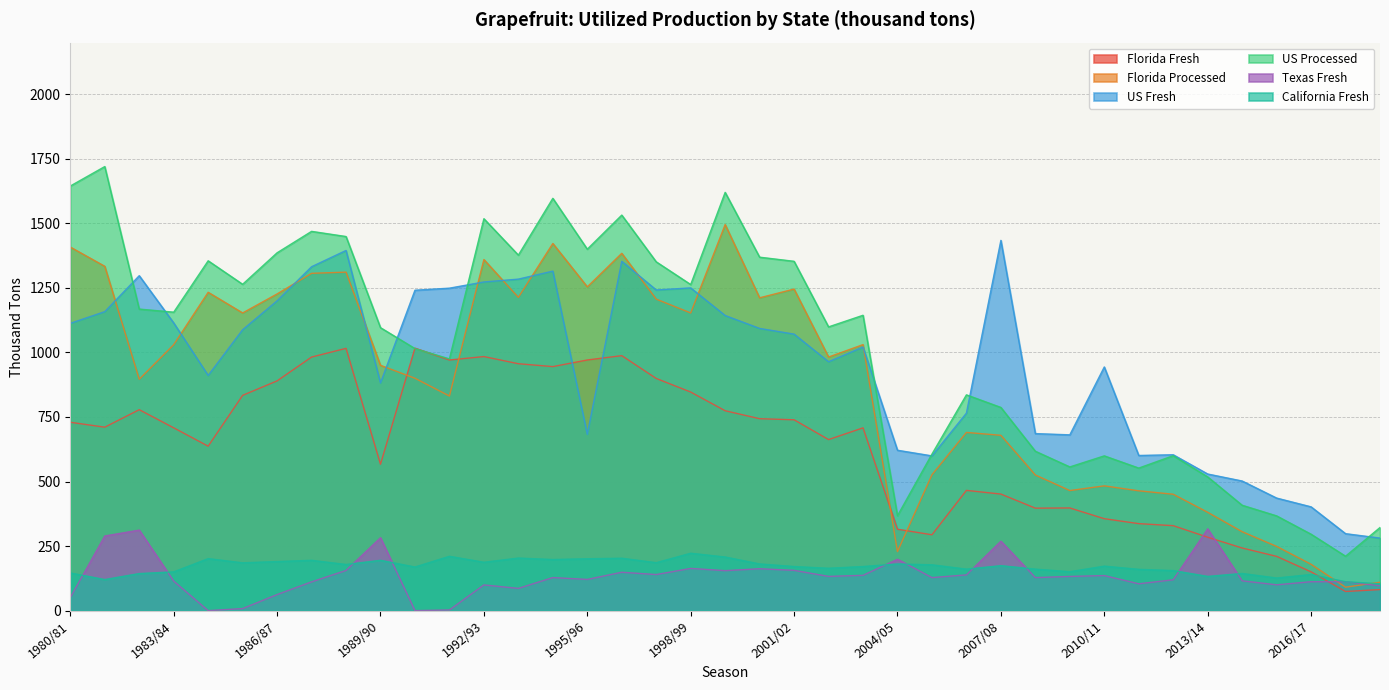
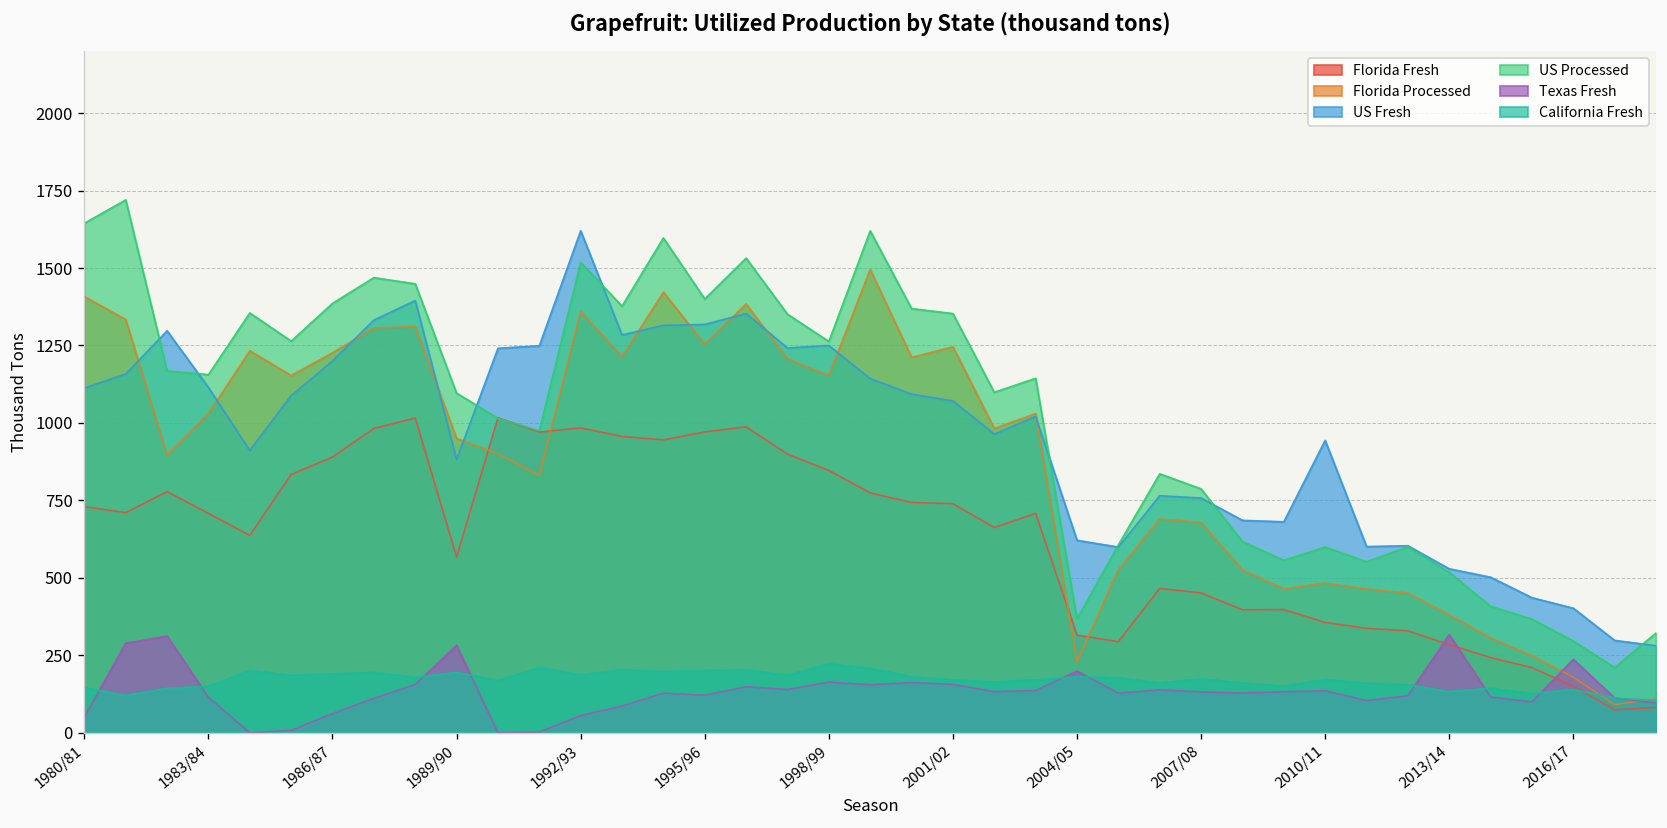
  {
    "US Fresh": {
      "1980/81": 1110,
      "1983/84": 1110,
      "1986/87": 1200,
      "1989/90": 880,
-     "1992/93": 1270,
-     "1995/96": 680,
+     "1992/93": 1620,
+     "1995/96": 1320,
      "1998/99": 1250,
      "2001/02": 1070,
      "2004/05": 620,
-     "2007/08": 1430,
+     "2007/08": 760,
      "2010/11": 940,
      "2013/14": 530,
      "2016/17": 400
    },
    "Texas Fresh": {
      "1980/81": 50,
      "1983/84": 110,
      "1986/87": 60,
      "1989/90": 280,
-     "1992/93": 100,
+     "1992/93": 60,
      "1995/96": 120,
      "1998/99": 160,
      "2001/02": 160,
      "2004/05": 200,
-     "2007/08": 270,
+     "2007/08": 130,
      "2010/11": 140,
      "2013/14": 320,
-     "2016/17": 110
+     "2016/17": 240
    }
  }
